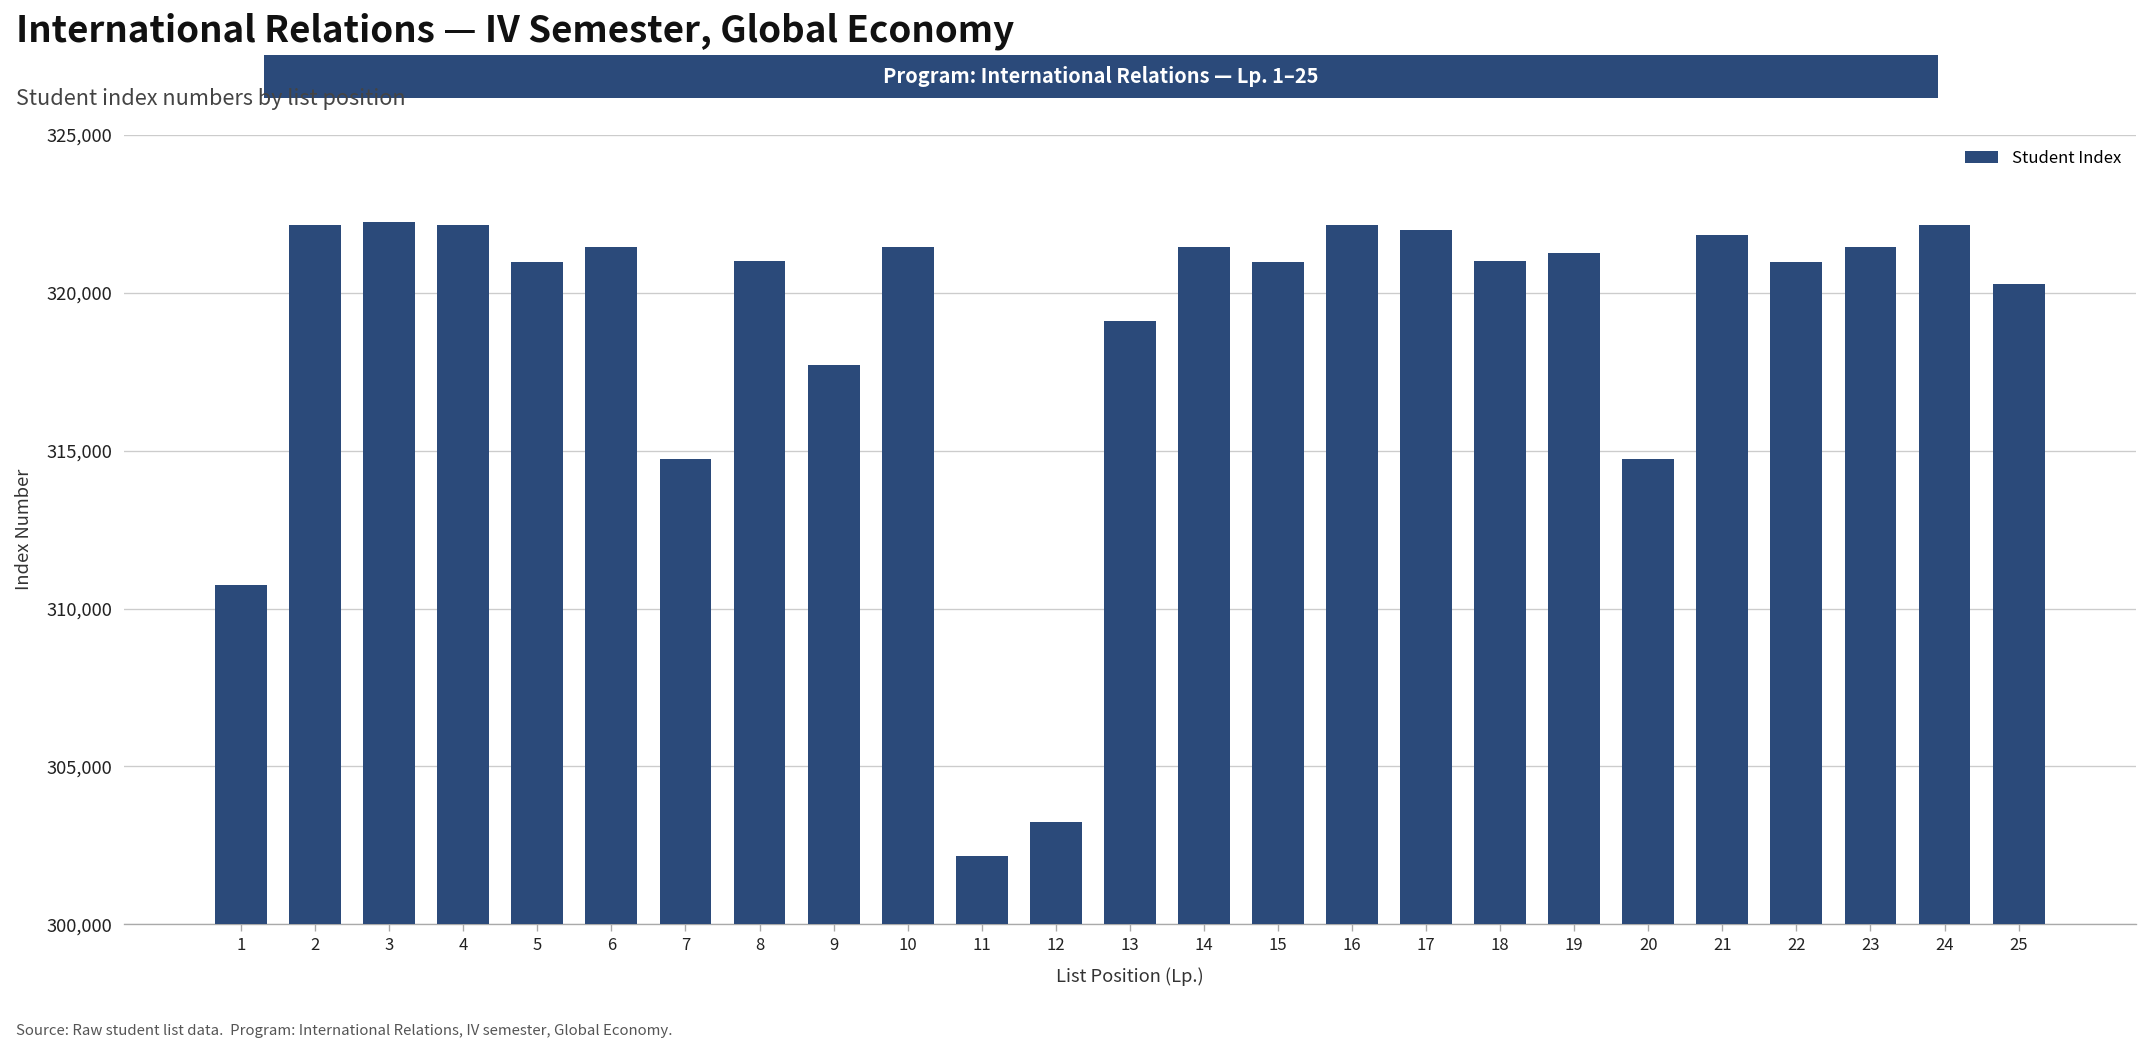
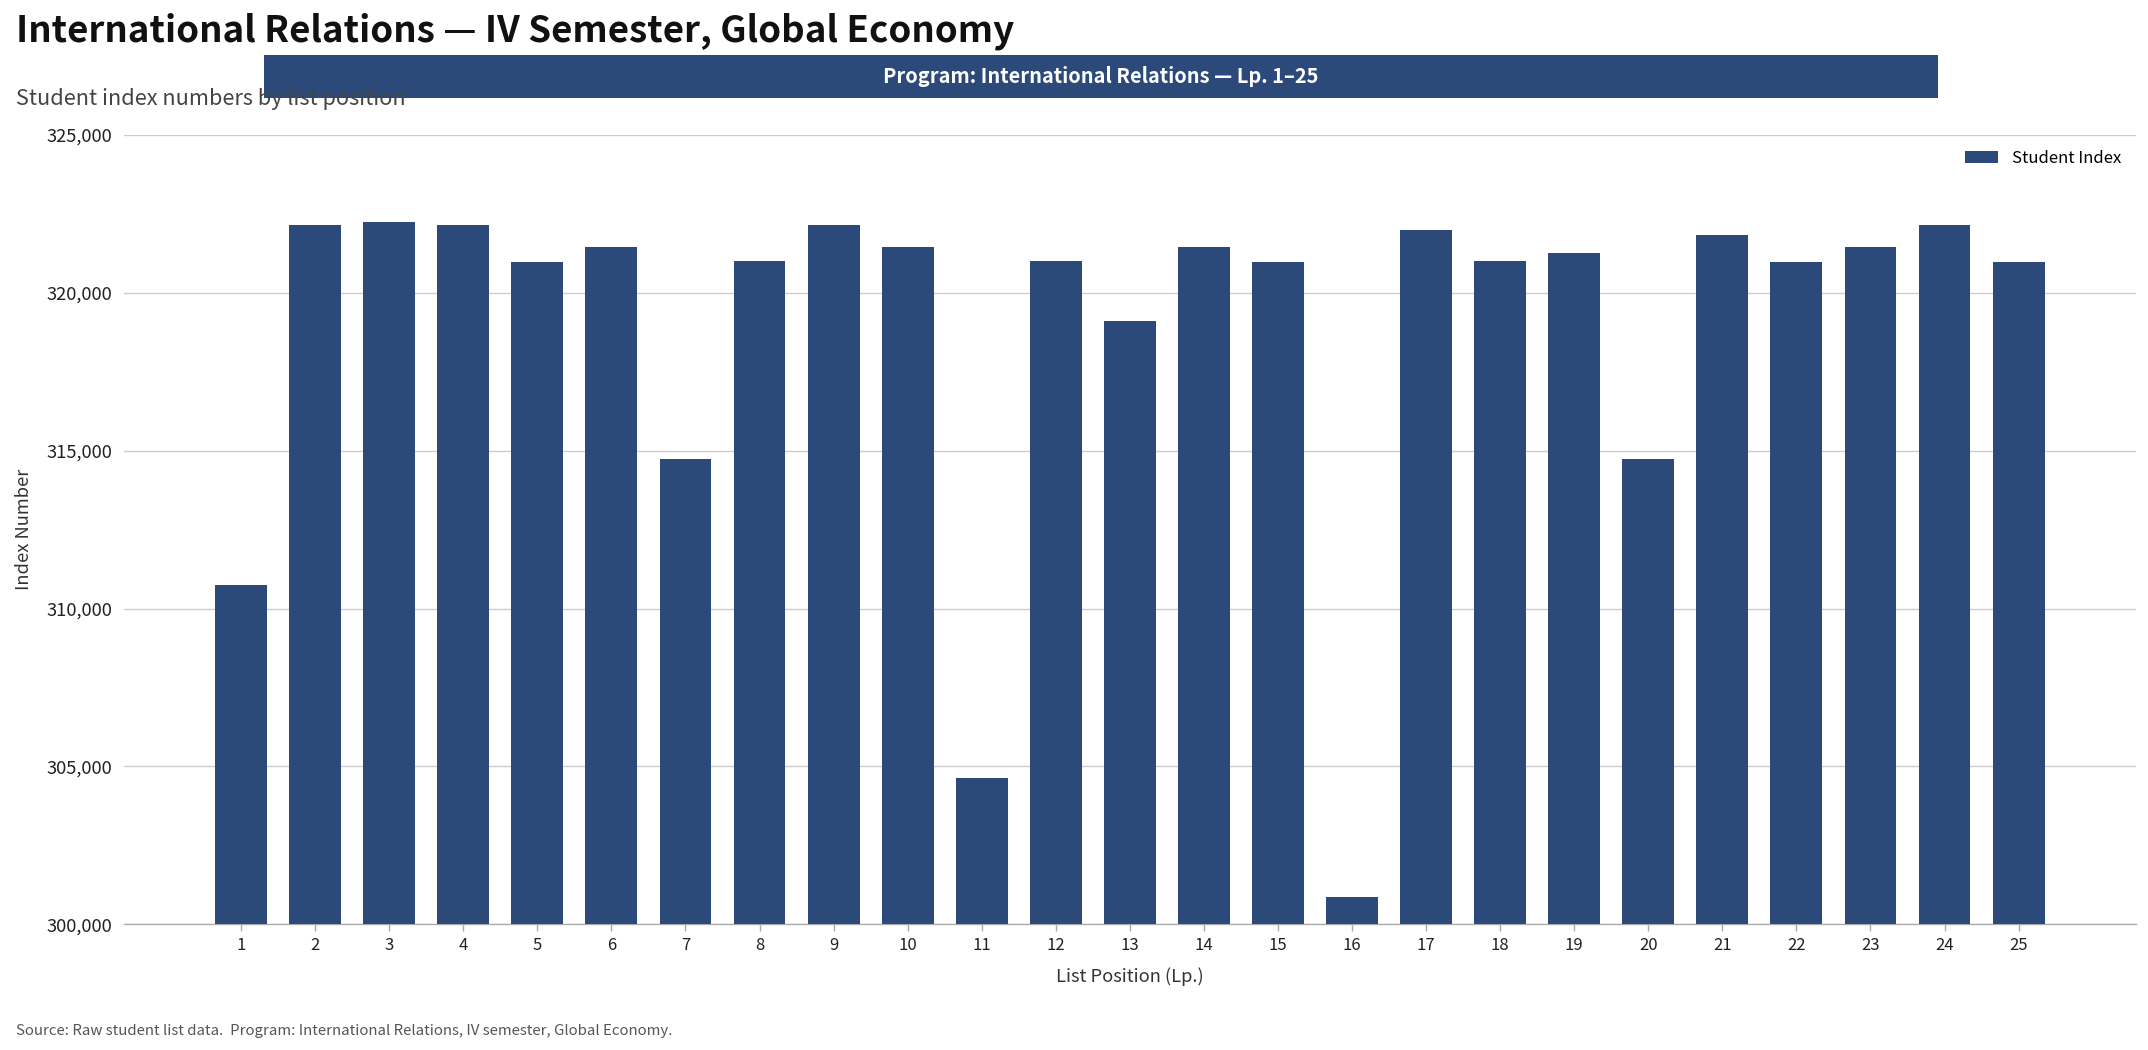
  {
    "1": "310,800",
    "2": "322,200",
    "3": "322,300",
    "4": "322,200",
    "5": "321,000",
    "6": "321,400",
    "7": "314,700",
    "8": "321,000",
-   "9": "317,700",
+   "9": "322,200",
    "10": "321,400",
-   "11": "302,200",
-   "12": "303,300",
+   "11": "304,600",
+   "12": "321,000",
    "13": "319,100",
    "14": "321,400",
    "15": "321,000",
-   "16": "322,200",
+   "16": "300,900",
    "17": "322,000",
    "18": "321,000",
    "19": "321,300",
    "20": "314,700",
    "21": "321,800",
    "22": "321,000",
    "23": "321,400",
    "24": "322,200",
-   "25": "320,300"
+   "25": "321,000"
  }
